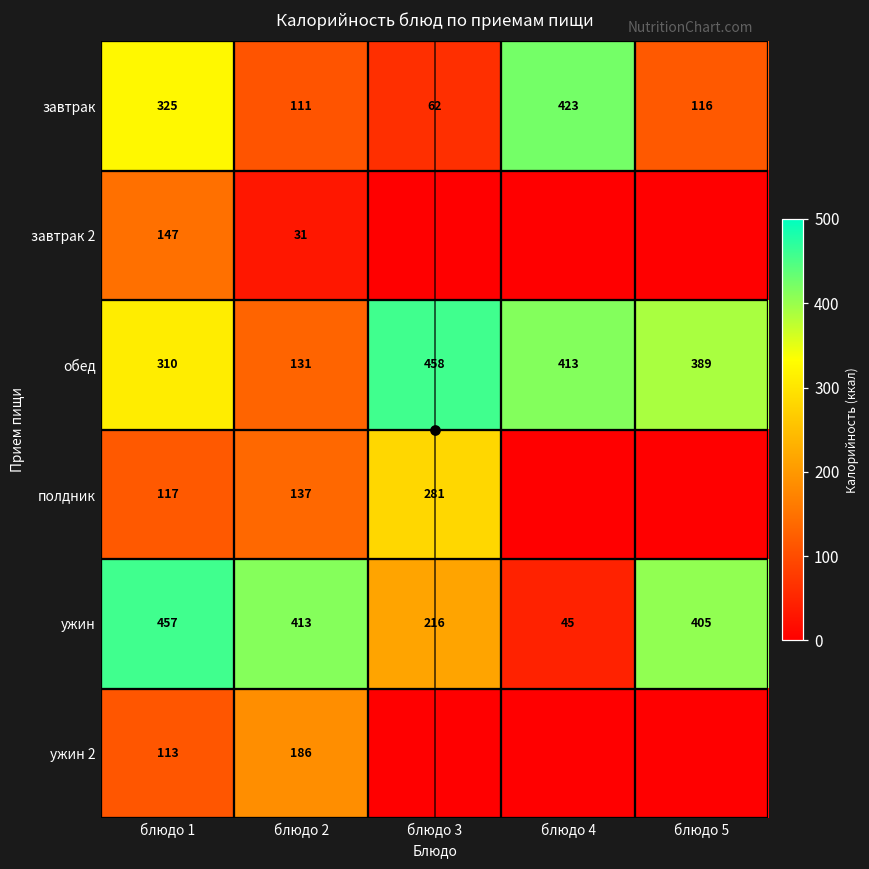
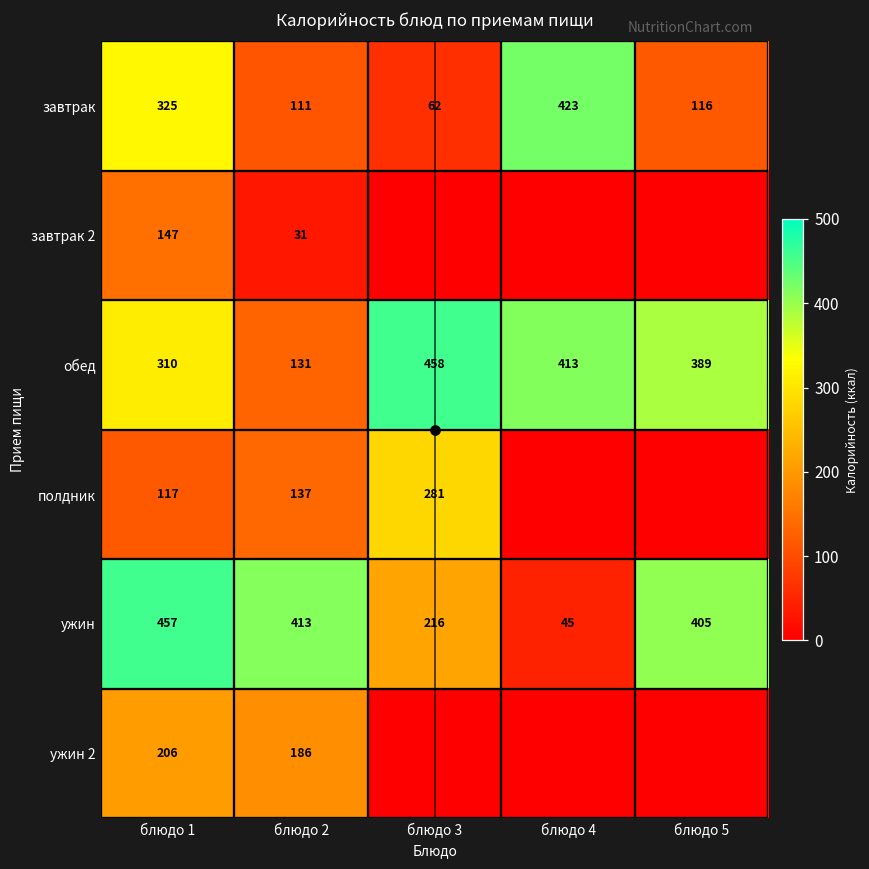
  {
    "завтрак": {
      "блюдо 1": 325,
      "блюдо 2": 111,
      "блюдо 3": 62,
      "блюдо 4": 423,
      "блюдо 5": 116
    },
    "завтрак 2": {
      "блюдо 1": 147,
      "блюдо 2": 31
    },
    "обед": {
      "блюдо 1": 310,
      "блюдо 2": 131,
      "блюдо 3": 458,
      "блюдо 4": 413,
      "блюдо 5": 389
    },
    "полдник": {
      "блюдо 1": 117,
      "блюдо 2": 137,
      "блюдо 3": 281
    },
    "ужин": {
      "блюдо 1": 457,
      "блюдо 2": 413,
      "блюдо 3": 216,
      "блюдо 4": 45,
      "блюдо 5": 405
    },
    "ужин 2": {
-     "блюдо 1": 113,
+     "блюдо 1": 206,
      "блюдо 2": 186
    }
  }
